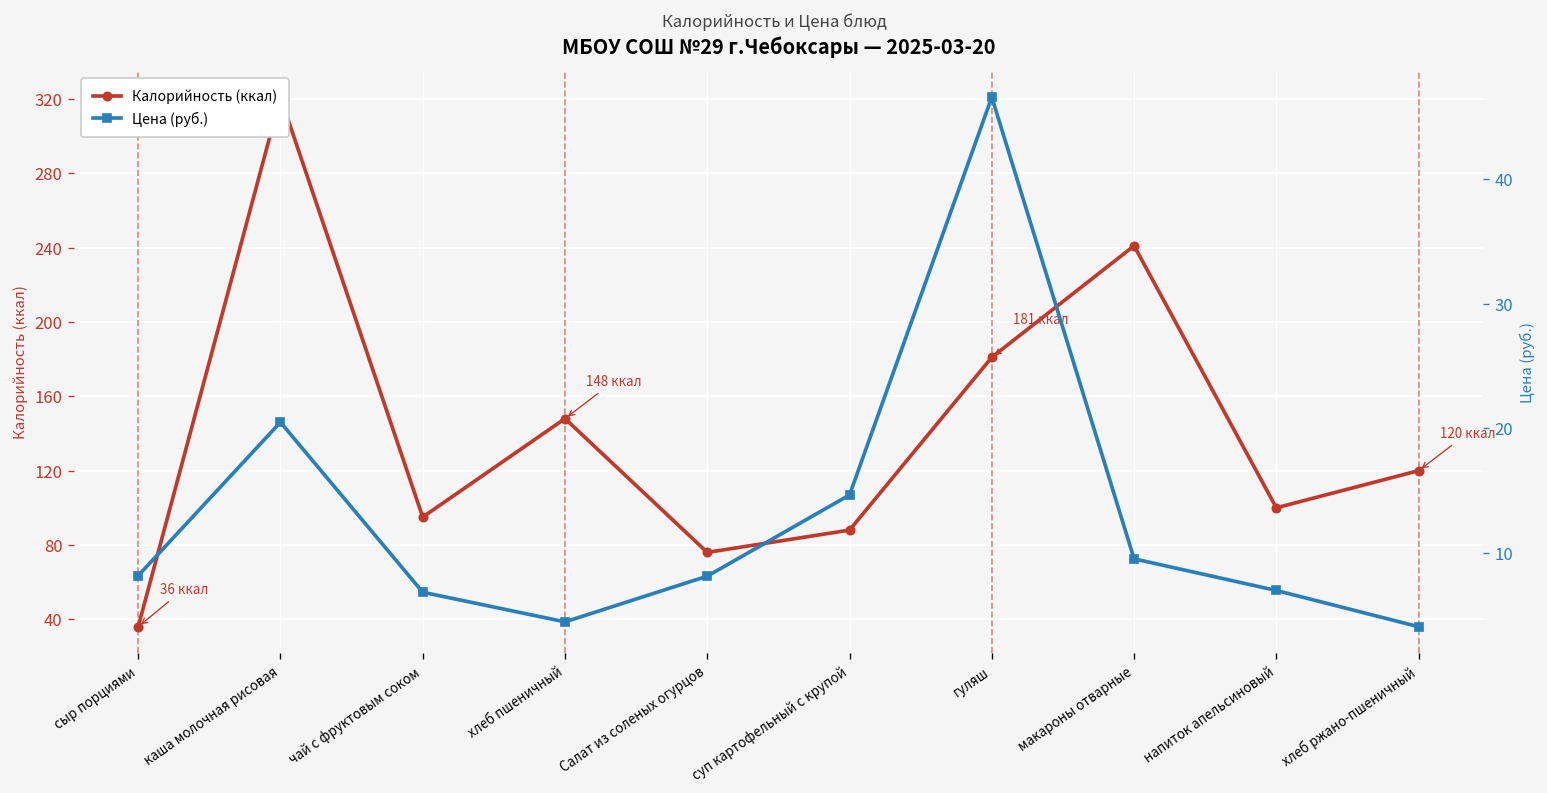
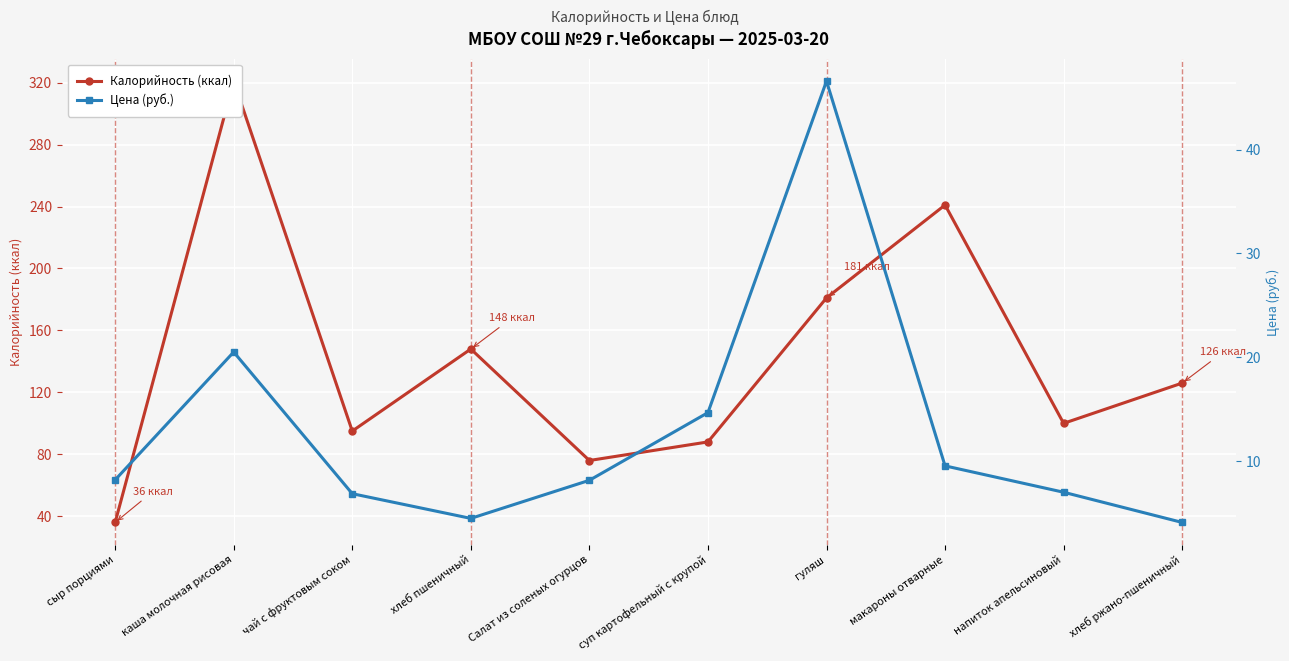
  {
    "Калорийность (ккал)": {
      "сыр порциями": 36,
      "хлеб пшеничный": 148,
      "гуляш": 181,
-     "хлеб ржано-пшеничный": 120
+     "хлеб ржано-пшеничный": 126
    }
  }
